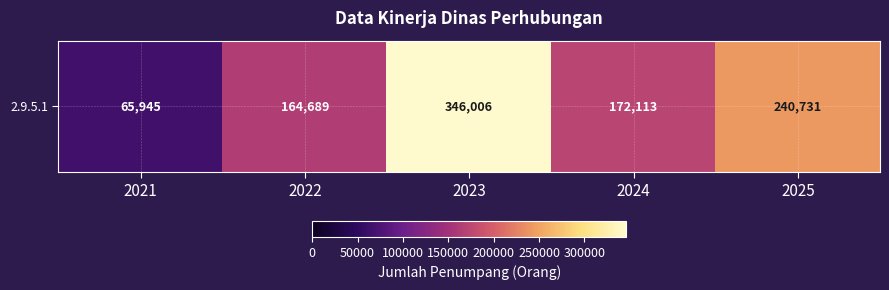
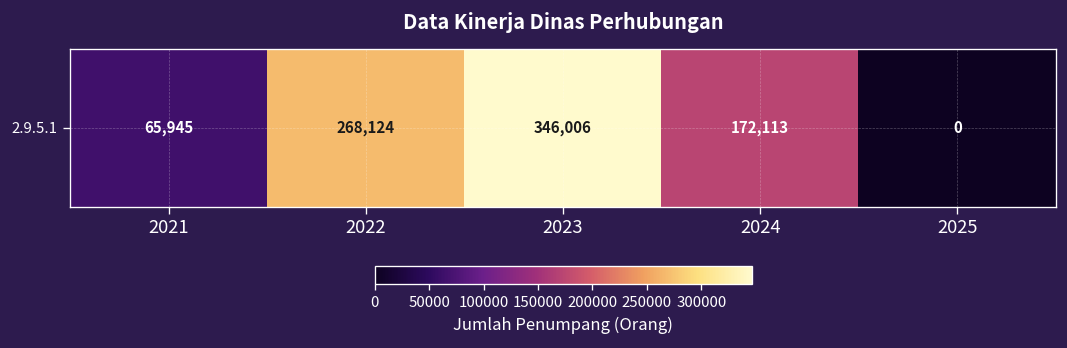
  {
    "2.9.5.1": {
      "2021": "65,945",
-     "2022": "164,689",
+     "2022": "268,124",
      "2023": "346,006",
      "2024": "172,113",
-     "2025": "240,731"
+     "2025": "0"
    }
  }
